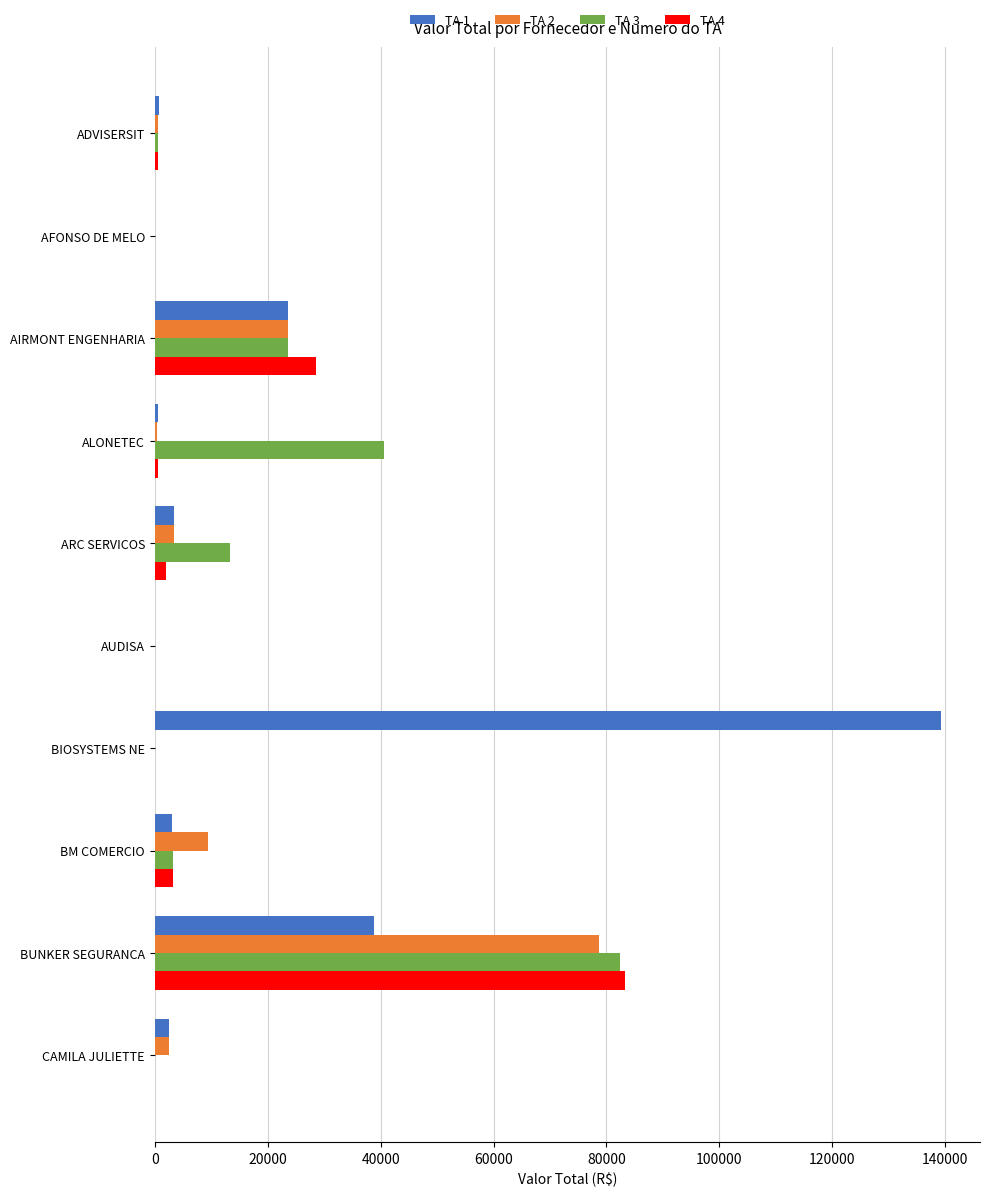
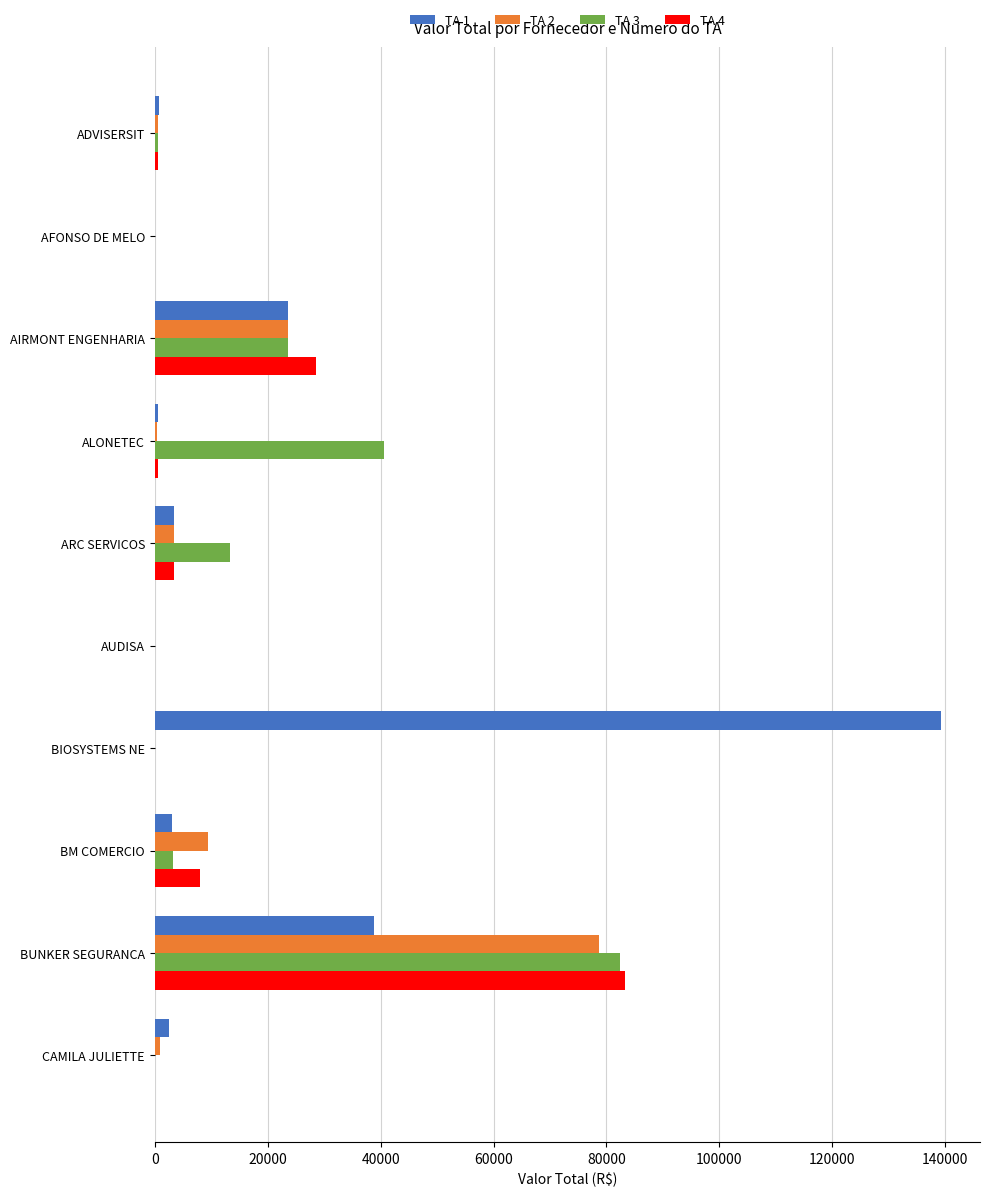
  {
    "TA 1": {
      "ADVISERSIT": 1000,
      "AFONSO DE MELO": 0,
      "AIRMONT ENGENHARIA": 24000,
      "ALONETEC": 1000,
      "ARC SERVICOS": 4000,
      "AUDISA": 0,
      "BIOSYSTEMS NE": 139000,
      "BM COMERCIO": 3000,
      "BUNKER SEGURANCA": 39000,
      "CAMILA JULIETTE": 2000
    },
    "TA 2": {
      "ADVISERSIT": 1000,
      "AFONSO DE MELO": 0,
      "AIRMONT ENGENHARIA": 24000,
      "ALONETEC": 0,
      "ARC SERVICOS": 4000,
      "AUDISA": 0,
      "BIOSYSTEMS NE": 0,
      "BM COMERCIO": 9000,
      "BUNKER SEGURANCA": 79000,
-     "CAMILA JULIETTE": 2000
+     "CAMILA JULIETTE": 1000
    },
    "TA 3": {
      "ADVISERSIT": 1000,
      "AFONSO DE MELO": 0,
      "AIRMONT ENGENHARIA": 24000,
      "ALONETEC": 41000,
      "ARC SERVICOS": 13000,
      "AUDISA": 0,
      "BIOSYSTEMS NE": 0,
      "BM COMERCIO": 3000,
      "BUNKER SEGURANCA": 82000,
      "CAMILA JULIETTE": 0
    },
    "TA 4": {
      "ADVISERSIT": 1000,
      "AFONSO DE MELO": 0,
      "AIRMONT ENGENHARIA": 29000,
      "ALONETEC": 1000,
-     "ARC SERVICOS": 2000,
+     "ARC SERVICOS": 4000,
      "AUDISA": 0,
      "BIOSYSTEMS NE": 0,
-     "BM COMERCIO": 3000,
+     "BM COMERCIO": 8000,
      "BUNKER SEGURANCA": 83000,
      "CAMILA JULIETTE": 0
    }
  }
